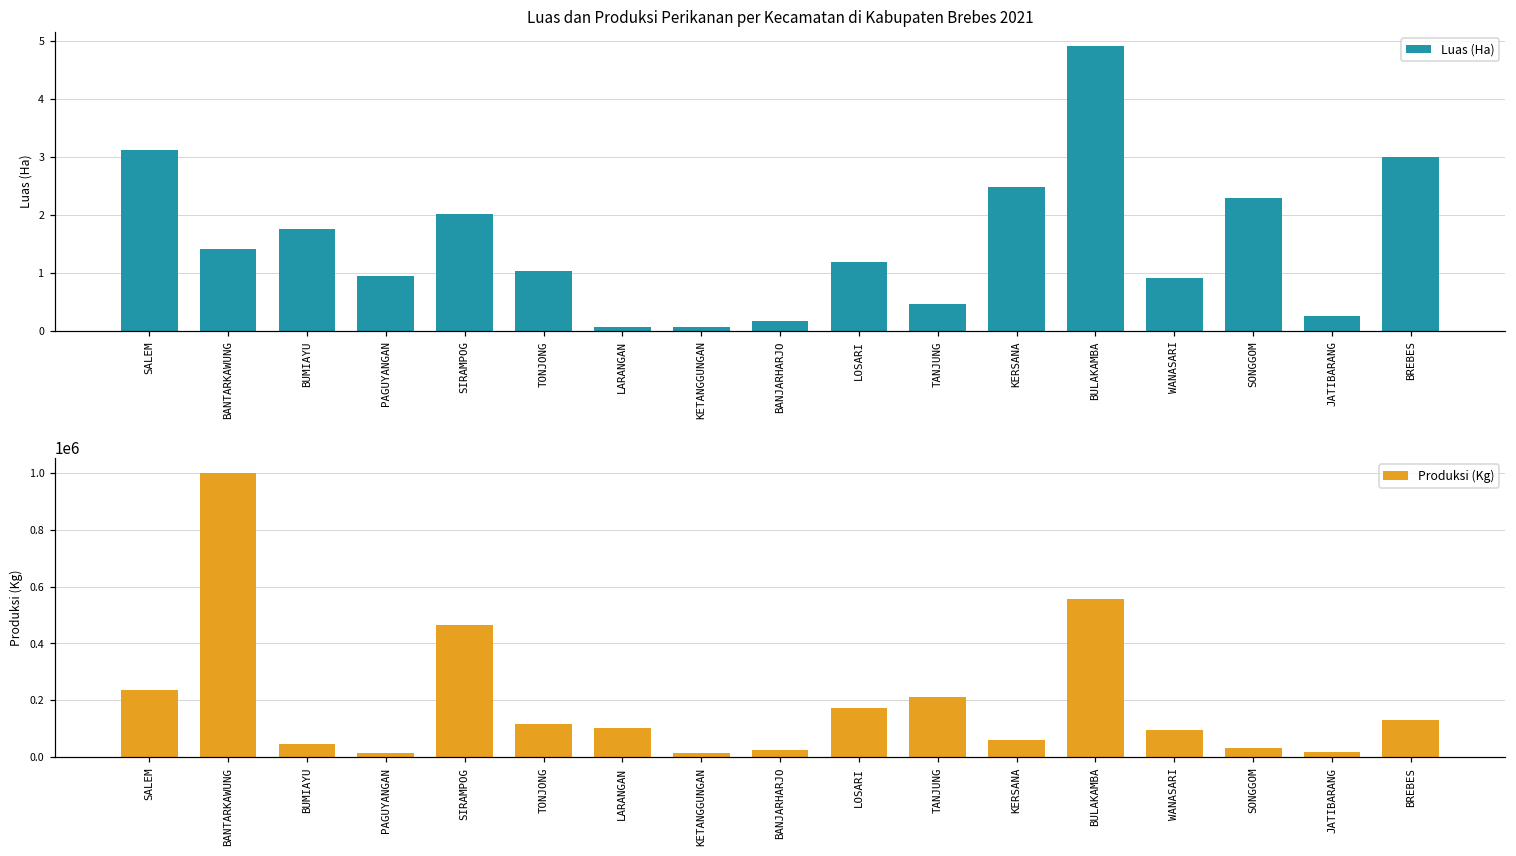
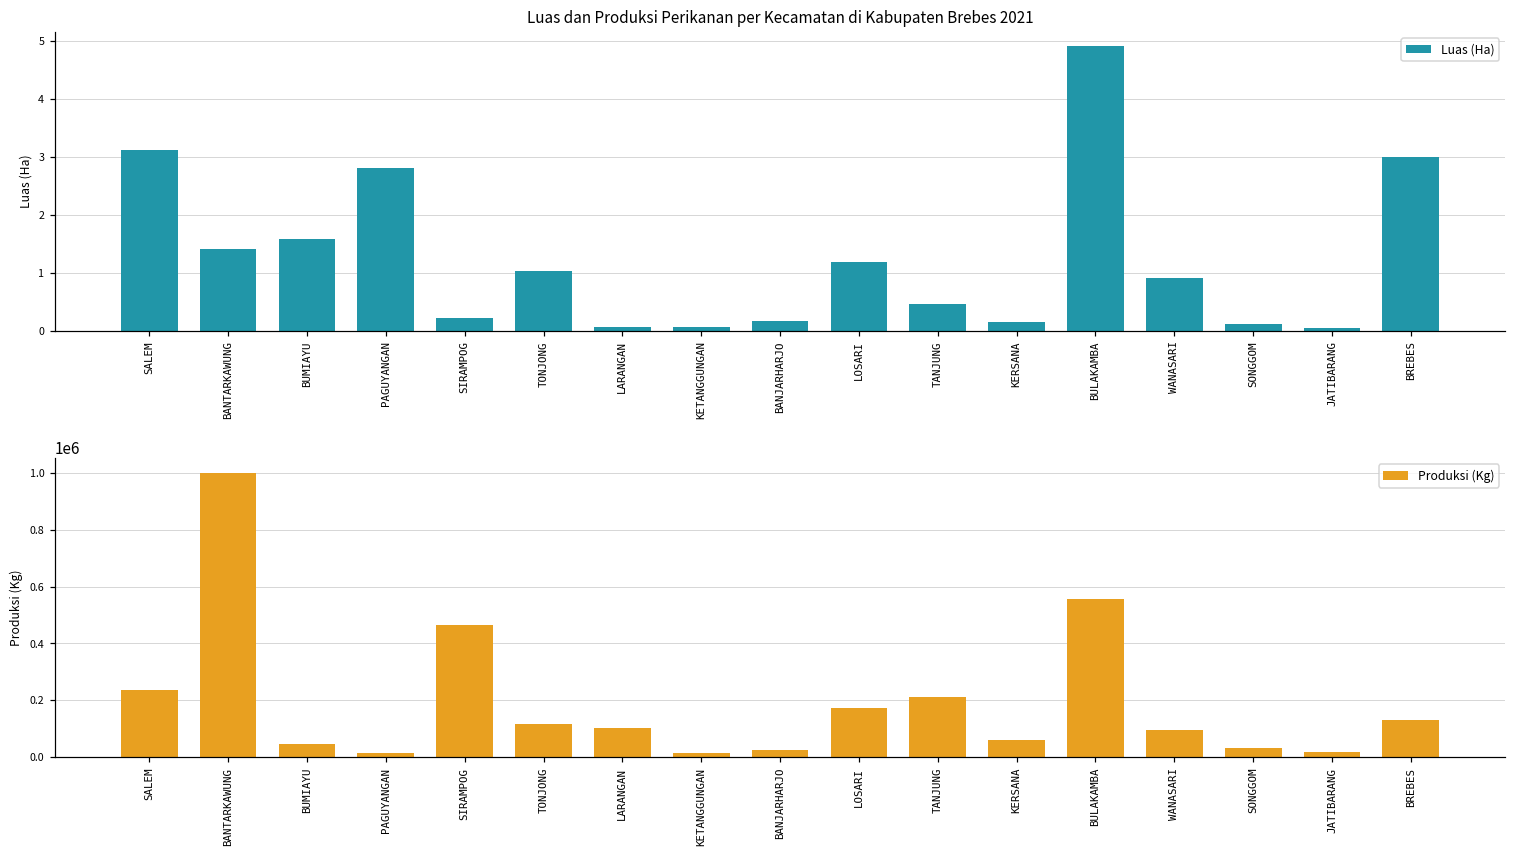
  {
    "Luas dan Produksi Perikanan per Kecamatan di Kabupaten Brebes 2021": {
      "SALEM": 3.1,
      "BANTARKAWUNG": 1.4,
-     "BUMIAYU": 1.8,
-     "PAGUYANGAN": 0.9,
-     "SIRAMPOG": 2.0,
+     "BUMIAYU": 1.6,
+     "PAGUYANGAN": 2.8,
+     "SIRAMPOG": 0.2,
      "TONJONG": 1.0,
      "LARANGAN": 0.1,
      "KETANGGUNGAN": 0.1,
      "BANJARHARJO": 0.2,
      "LOSARI": 1.2,
      "TANJUNG": 0.5,
-     "KERSANA": 2.5,
+     "KERSANA": 0.2,
      "BULAKAMBA": 4.9,
      "WANASARI": 0.9,
-     "SONGGOM": 2.3,
-     "JATIBARANG": 0.3,
+     "SONGGOM": 0.1,
+     "JATIBARANG": 0.0,
      "BREBES": 3.0
    }
  }
